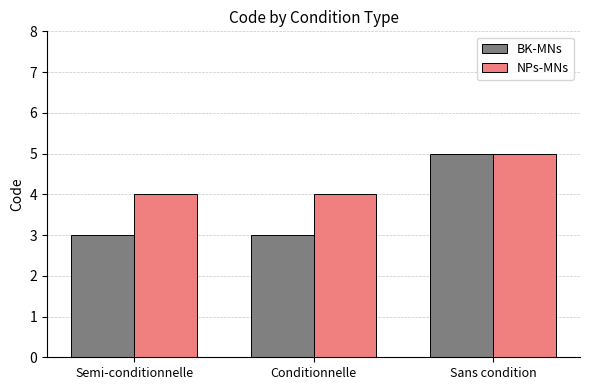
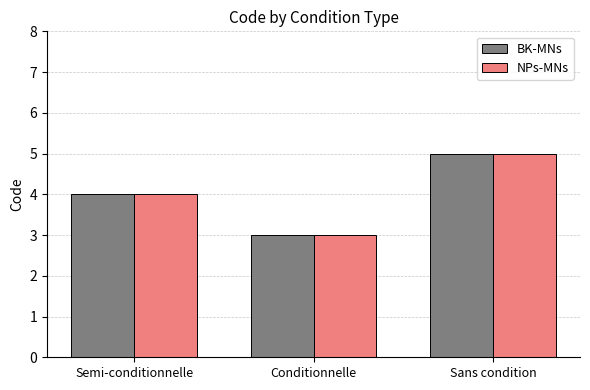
  {
    "BK-MNs": {
-     "Semi-conditionnelle": 3,
+     "Semi-conditionnelle": 4,
      "Conditionnelle": 3,
      "Sans condition": 5
    },
    "NPs-MNs": {
      "Semi-conditionnelle": 4,
-     "Conditionnelle": 4,
+     "Conditionnelle": 3,
      "Sans condition": 5
    }
  }
